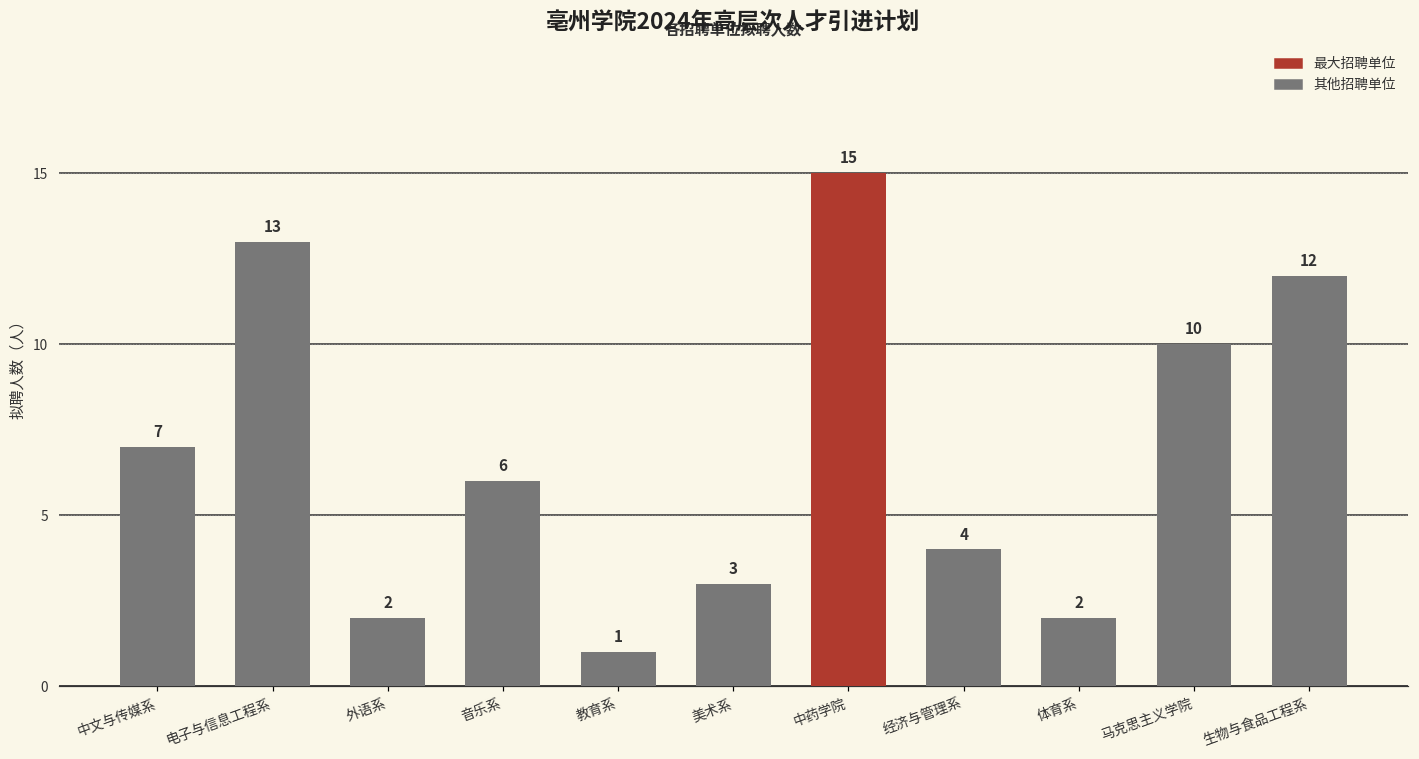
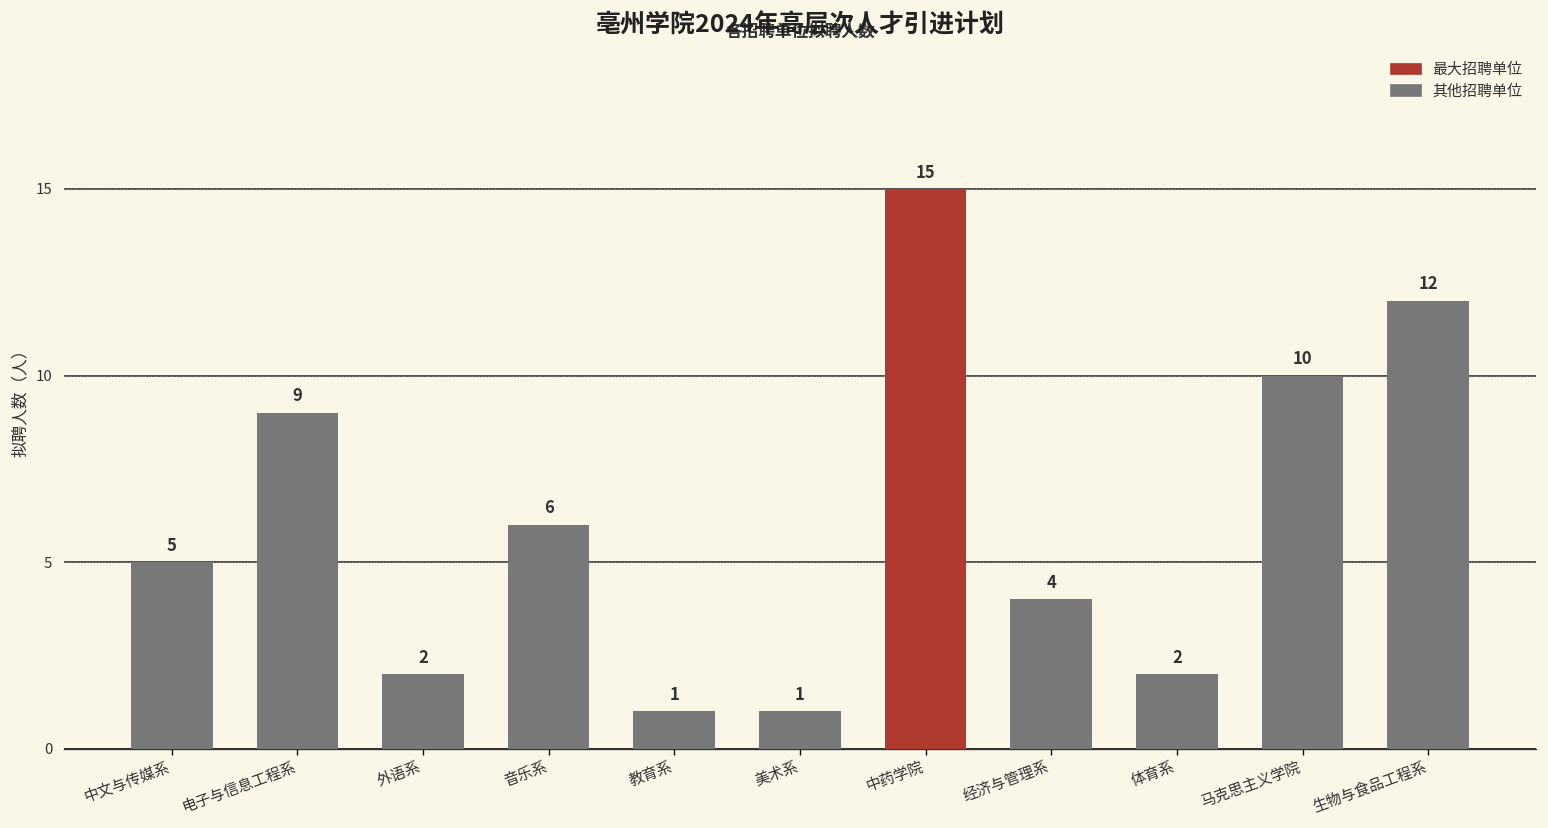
  {
-   "中文与传媒系": 7,
-   "电子与信息工程系": 13,
+   "中文与传媒系": 5,
+   "电子与信息工程系": 9,
    "外语系": 2,
    "音乐系": 6,
    "教育系": 1,
-   "美术系": 3,
+   "美术系": 1,
    "中药学院": 15,
    "经济与管理系": 4,
    "体育系": 2,
    "马克思主义学院": 10,
    "生物与食品工程系": 12
  }
